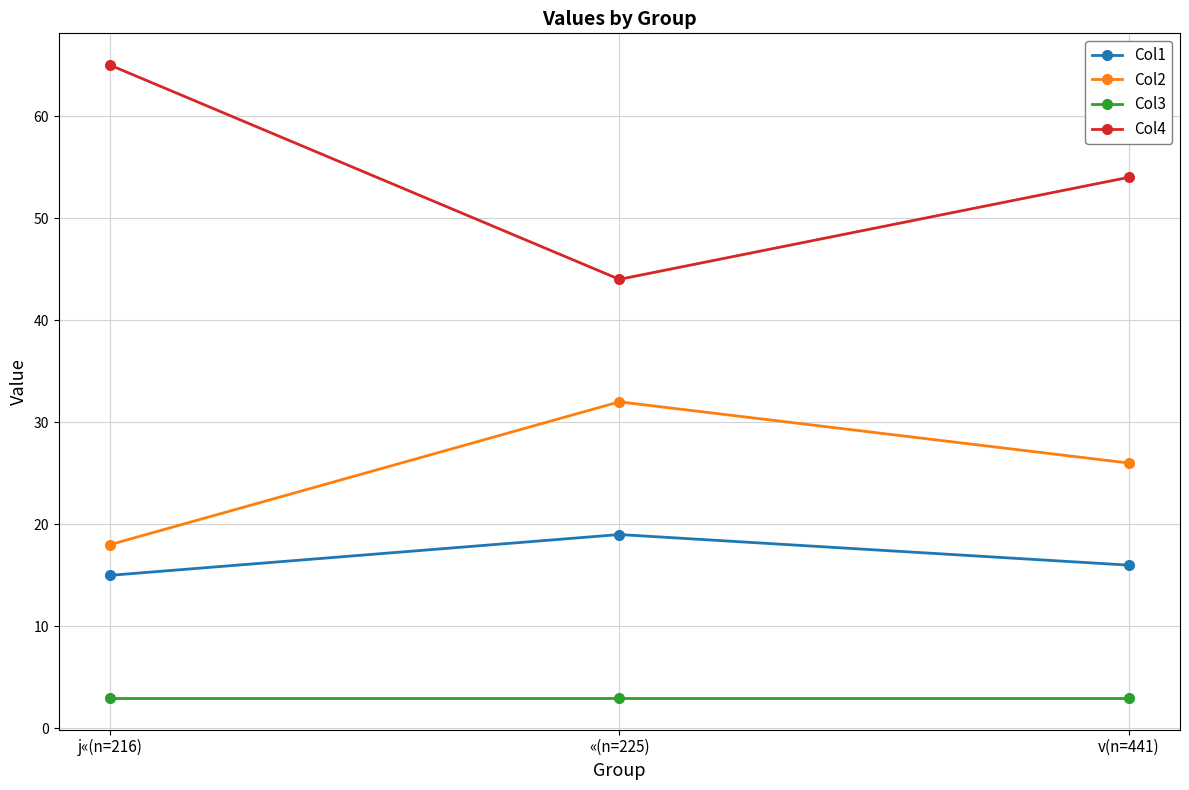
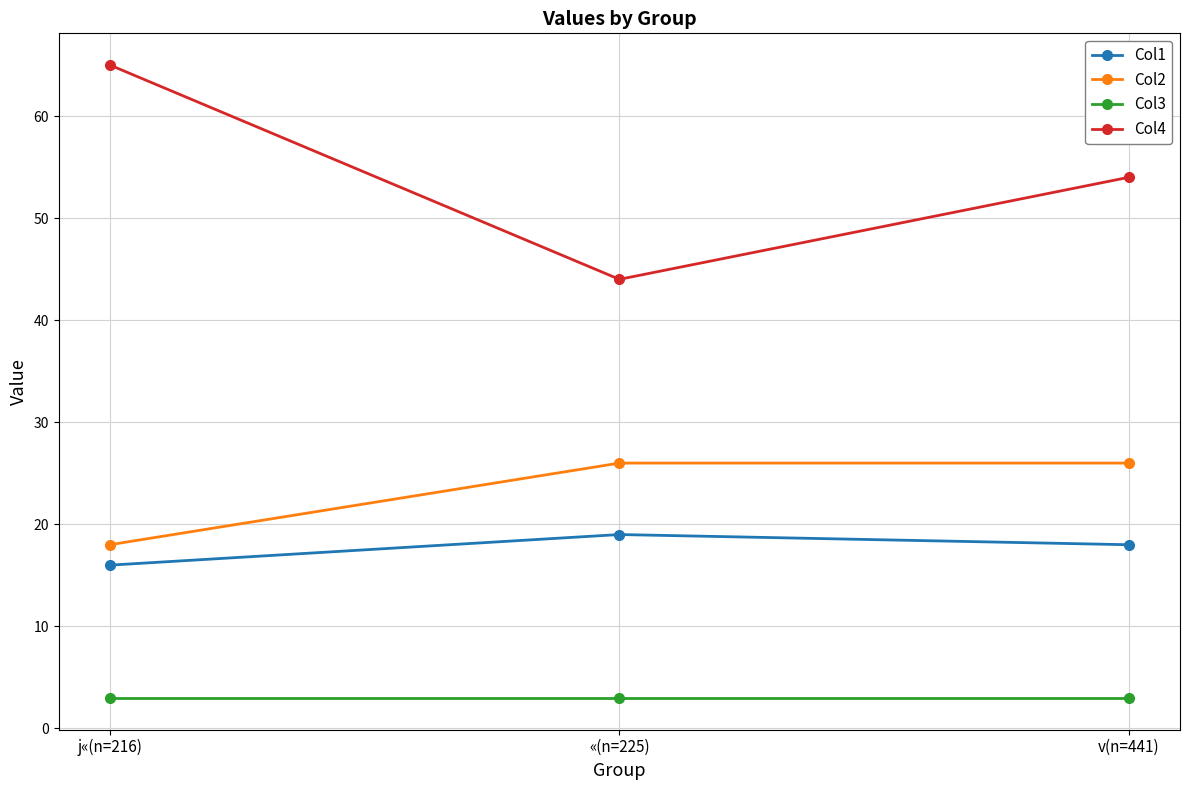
  {
    "Col1": {
-     "j«(n=216)": 15,
+     "j«(n=216)": 16,
      "«(n=225)": 19,
-     "v(n=441)": 16
+     "v(n=441)": 18
    },
    "Col2": {
      "j«(n=216)": 18,
-     "«(n=225)": 32,
+     "«(n=225)": 26,
      "v(n=441)": 26
    },
    "Col3": {
      "j«(n=216)": 3,
      "«(n=225)": 3,
      "v(n=441)": 3
    },
    "Col4": {
      "j«(n=216)": 65,
      "«(n=225)": 44,
      "v(n=441)": 54
    }
  }
